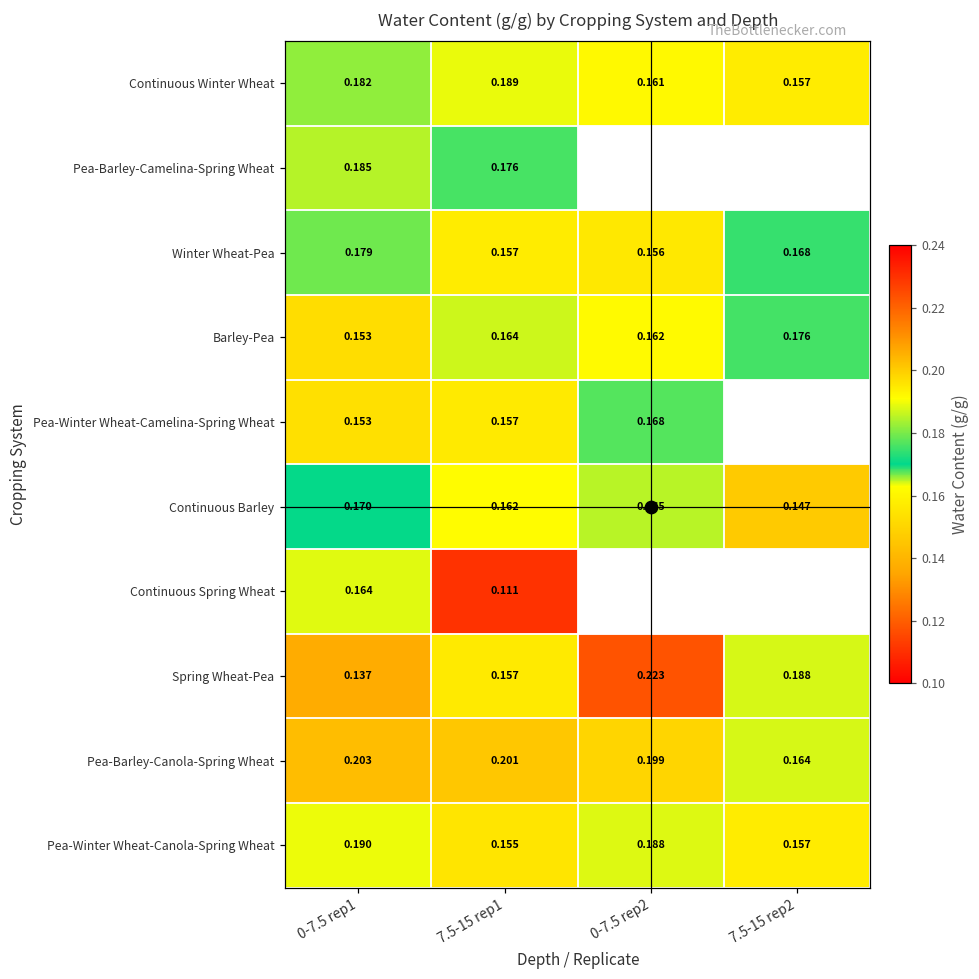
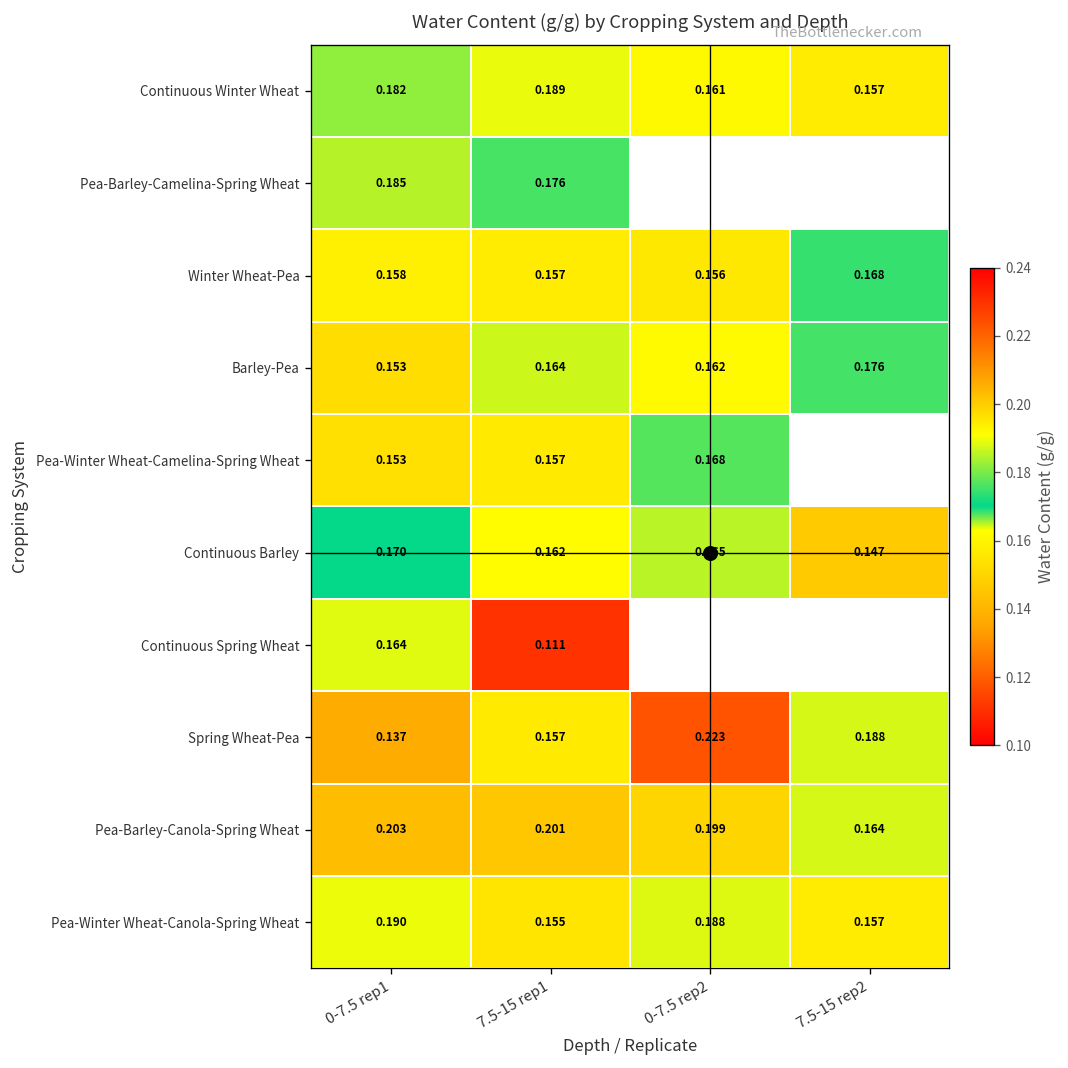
  {
    "Continuous Winter Wheat": {
      "0-7.5 rep1": 0.182,
      "7.5-15 rep1": 0.189,
      "0-7.5 rep2": 0.161,
      "7.5-15 rep2": 0.157
    },
    "Pea-Barley-Camelina-Spring Wheat": {
      "0-7.5 rep1": 0.185,
      "7.5-15 rep1": 0.176
    },
    "Winter Wheat-Pea": {
-     "0-7.5 rep1": 0.179,
+     "0-7.5 rep1": 0.158,
      "7.5-15 rep1": 0.157,
      "0-7.5 rep2": 0.156,
      "7.5-15 rep2": 0.168
    },
    "Barley-Pea": {
      "0-7.5 rep1": 0.153,
      "7.5-15 rep1": 0.164,
      "0-7.5 rep2": 0.162,
      "7.5-15 rep2": 0.176
    },
    "Pea-Winter Wheat-Camelina-Spring Wheat": {
      "0-7.5 rep1": 0.153,
      "7.5-15 rep1": 0.157,
      "0-7.5 rep2": 0.168
    },
    "Continuous Barley": {
      "0-7.5 rep1": 0.170,
      "7.5-15 rep1": 0.162,
      "7.5-15 rep2": 0.147
    },
    "Continuous Spring Wheat": {
      "0-7.5 rep1": 0.164,
      "7.5-15 rep1": 0.111
    },
    "Spring Wheat-Pea": {
      "0-7.5 rep1": 0.137,
      "7.5-15 rep1": 0.157,
      "0-7.5 rep2": 0.223,
      "7.5-15 rep2": 0.188
    },
    "Pea-Barley-Canola-Spring Wheat": {
      "0-7.5 rep1": 0.203,
      "7.5-15 rep1": 0.201,
      "0-7.5 rep2": 0.199,
      "7.5-15 rep2": 0.164
    },
    "Pea-Winter Wheat-Canola-Spring Wheat": {
      "0-7.5 rep1": 0.190,
      "7.5-15 rep1": 0.155,
      "0-7.5 rep2": 0.188,
      "7.5-15 rep2": 0.157
    }
  }
